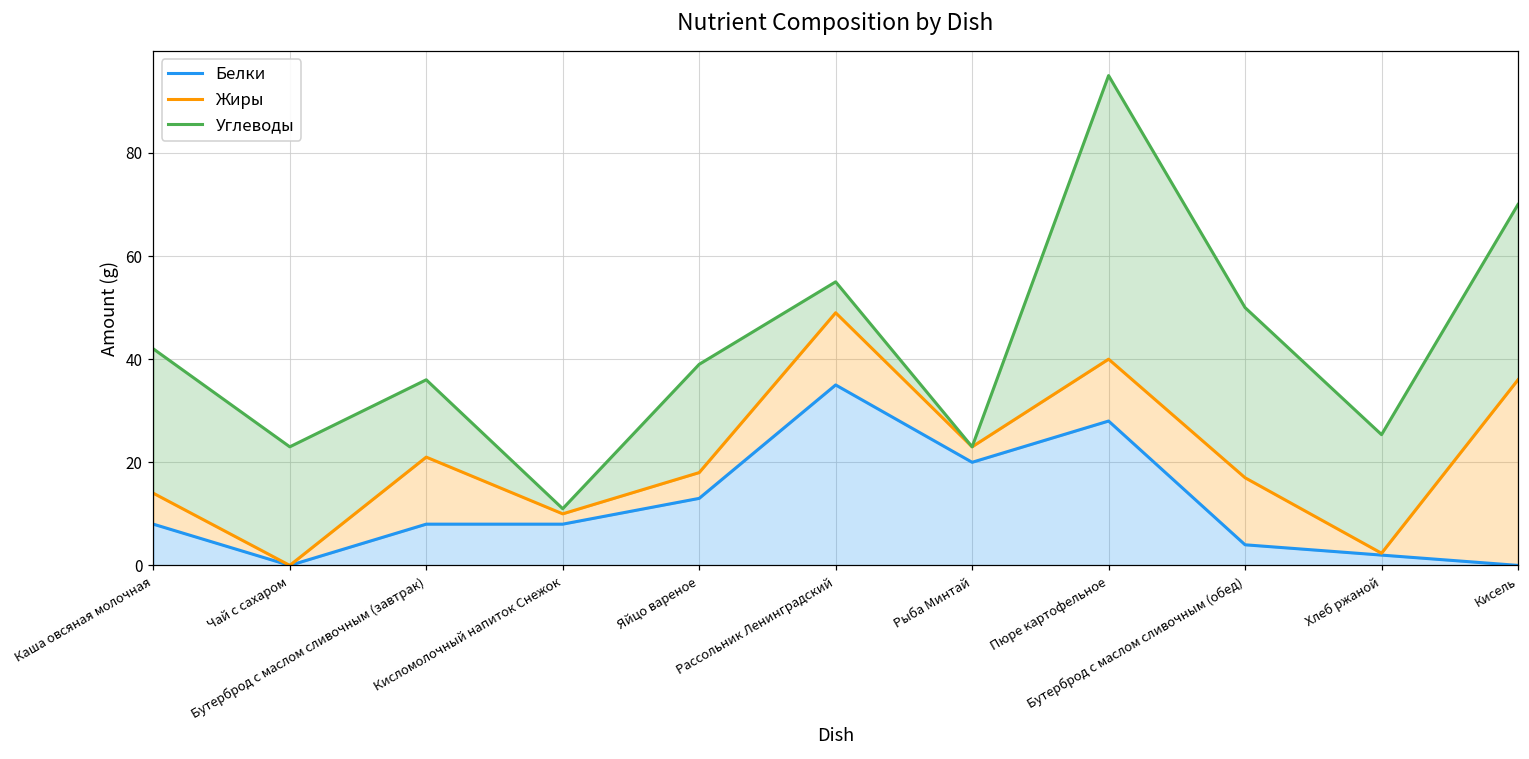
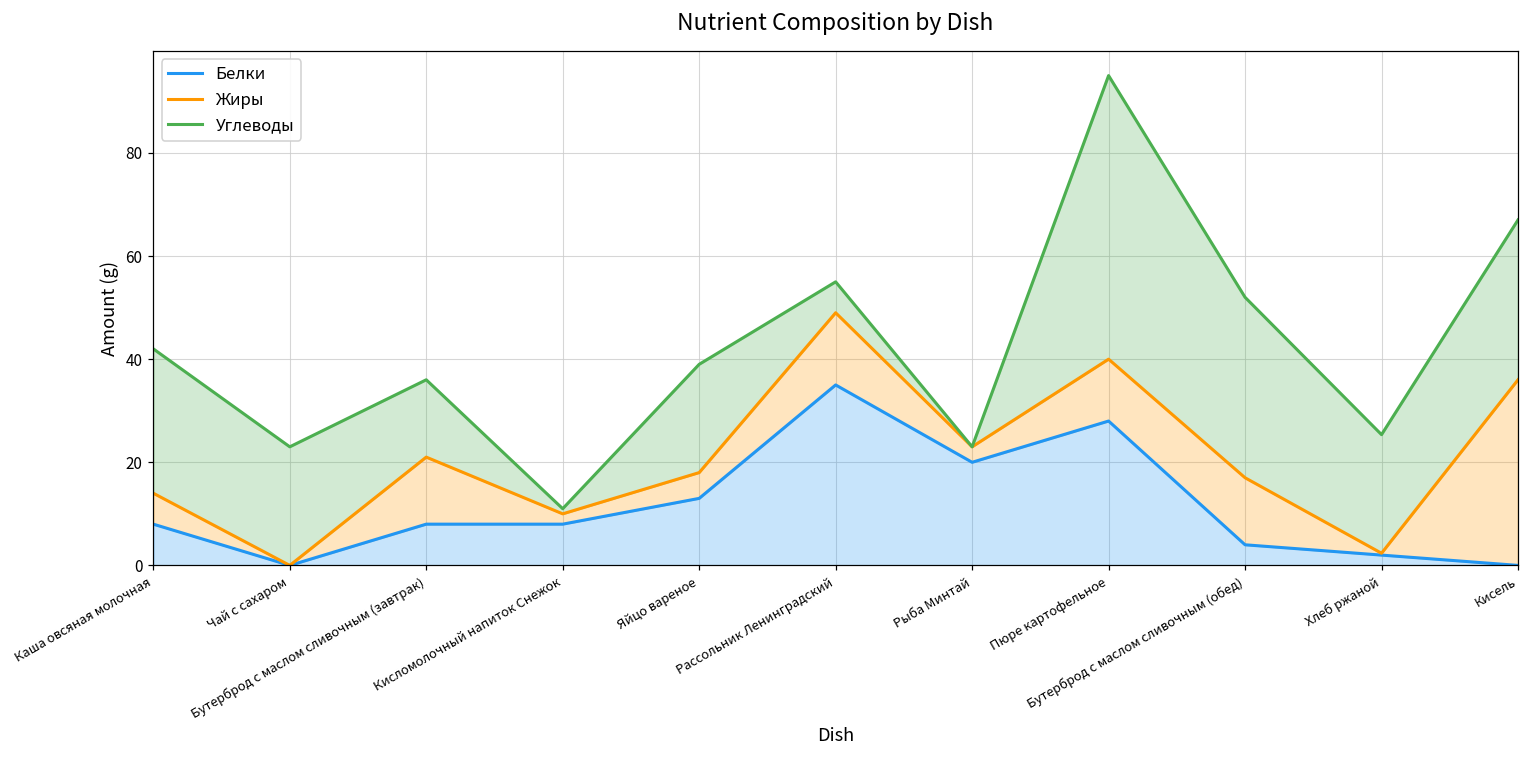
  {
    "Белки": {
      "Каша овсяная молочная": 8,
      "Бутерброд с маслом сливочным (завтрак)": 8,
      "Кисломолочный напиток Снежок": 8,
      "Яйцо вареное": 13,
      "Рассольник Ленинградский": 35,
      "Рыба Минтай": 20,
      "Пюре картофельное": 28,
      "Бутерброд с маслом сливочным (обед)": 4,
      "Кисель": 0
    },
    "Жиры": {
      "Каша овсяная молочная": 6,
      "Бутерброд с маслом сливочным (завтрак)": 13,
      "Кисломолочный напиток Снежок": 2,
      "Яйцо вареное": 5,
      "Рассольник Ленинградский": 14,
      "Пюре картофельное": 12,
      "Бутерброд с маслом сливочным (обед)": 13,
      "Кисель": 36
    },
    "Углеводы": {
      "Каша овсяная молочная": 28,
      "Чай с сахаром": 23,
      "Бутерброд с маслом сливочным (завтрак)": 15,
      "Кисломолочный напиток Снежок": 1,
      "Яйцо вареное": 21,
      "Рассольник Ленинградский": 6,
      "Пюре картофельное": 55,
-     "Бутерброд с маслом сливочным (обед)": 33,
+     "Бутерброд с маслом сливочным (обед)": 35,
      "Хлеб ржаной": 23,
-     "Кисель": 34
+     "Кисель": 31
    }
  }
